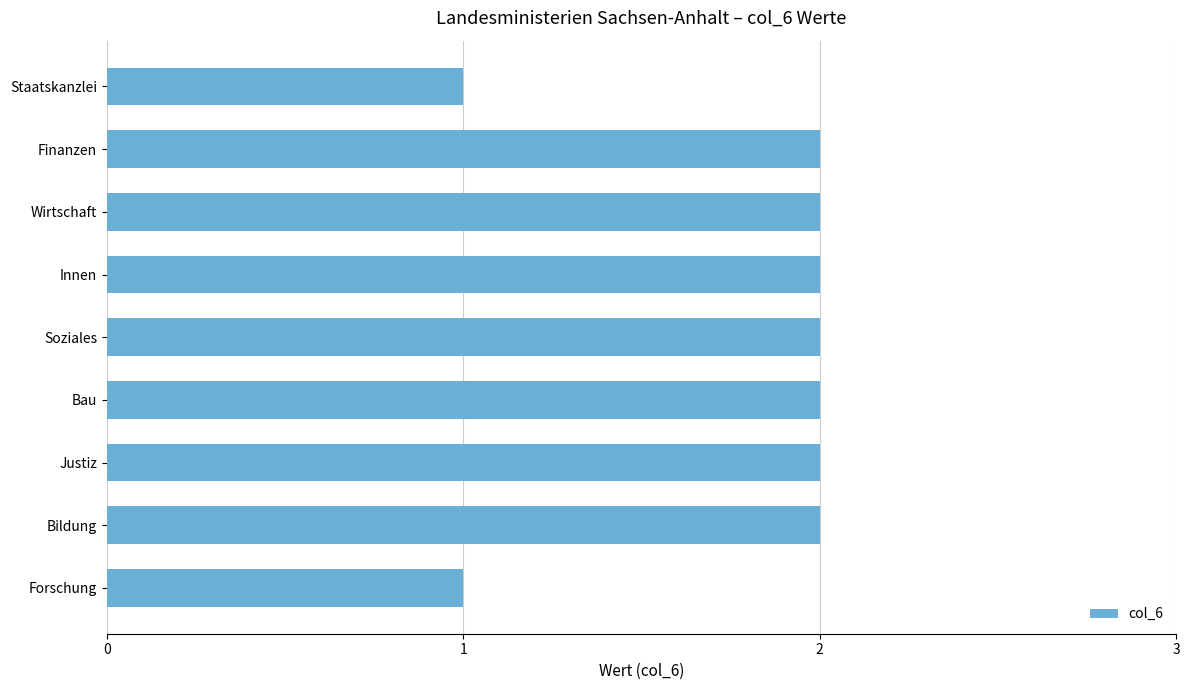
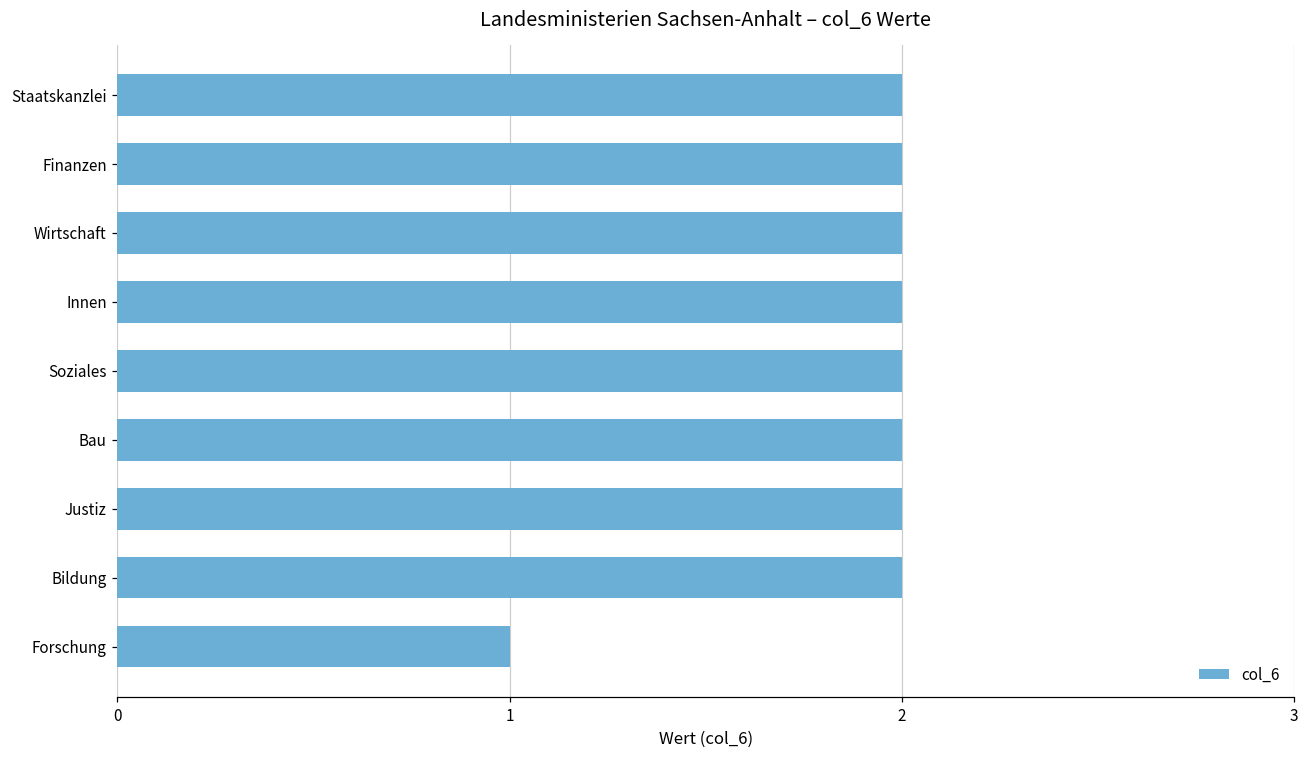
  {
-   "Staatskanzlei": 1,
+   "Staatskanzlei": 2,
    "Finanzen": 2,
    "Wirtschaft": 2,
    "Innen": 2,
    "Soziales": 2,
    "Bau": 2,
    "Justiz": 2,
    "Bildung": 2,
    "Forschung": 1
  }
